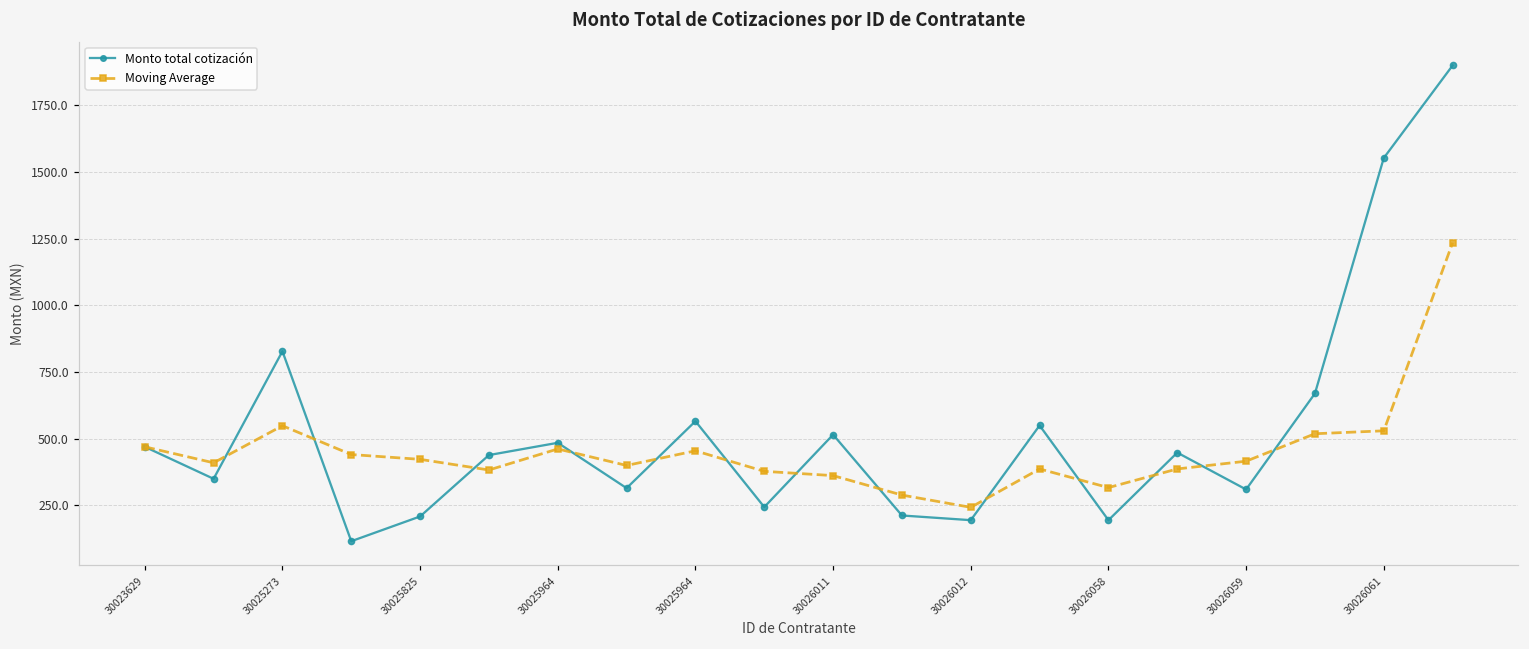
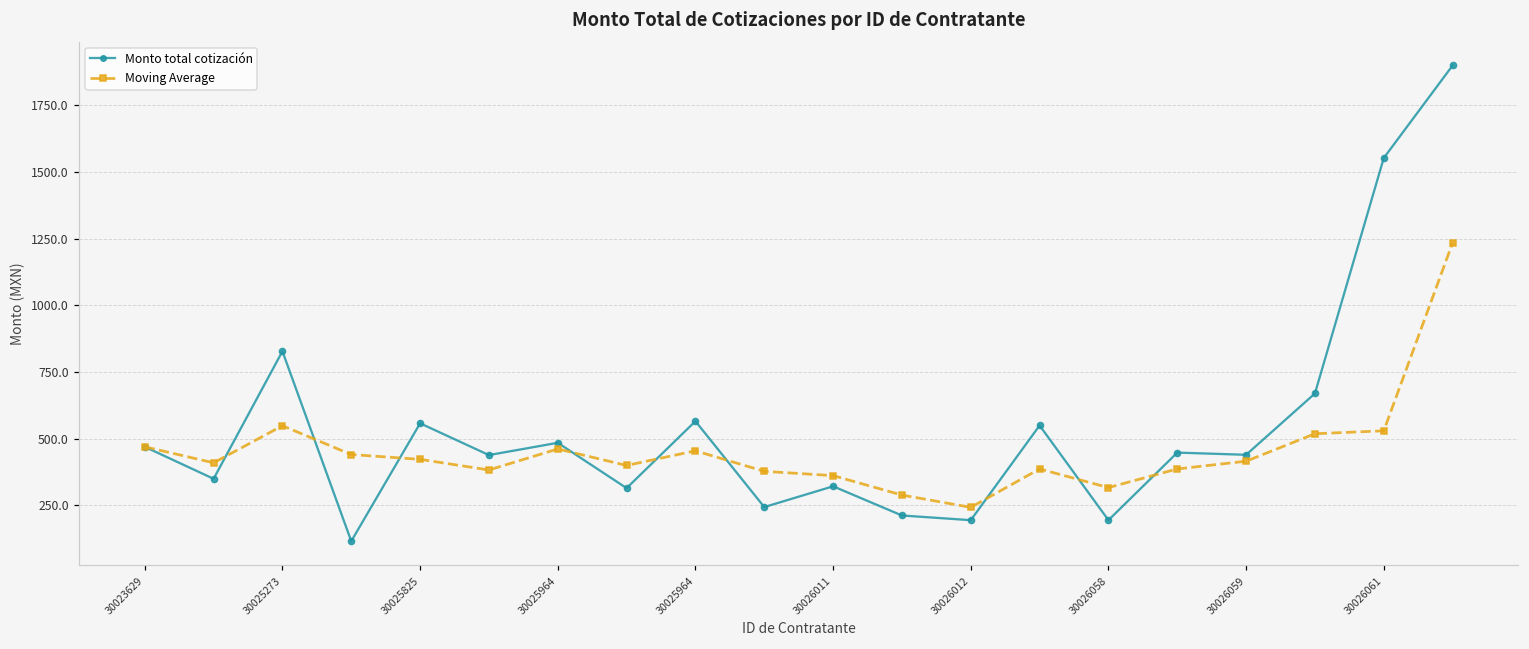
  {
    "Monto total cotización": {
      "30025273": 830,
-     "30025825": 210,
-     "30026011": 520,
-     "30026059": 310,
+     "30025825": 560,
+     "30026011": 320,
+     "30026059": 440,
      "30026061": 1550
    },
    "Moving Average": {
      "30025273": 550,
      "30025825": 420,
      "30026011": 360,
      "30026059": 420,
      "30026061": 530
    }
  }
